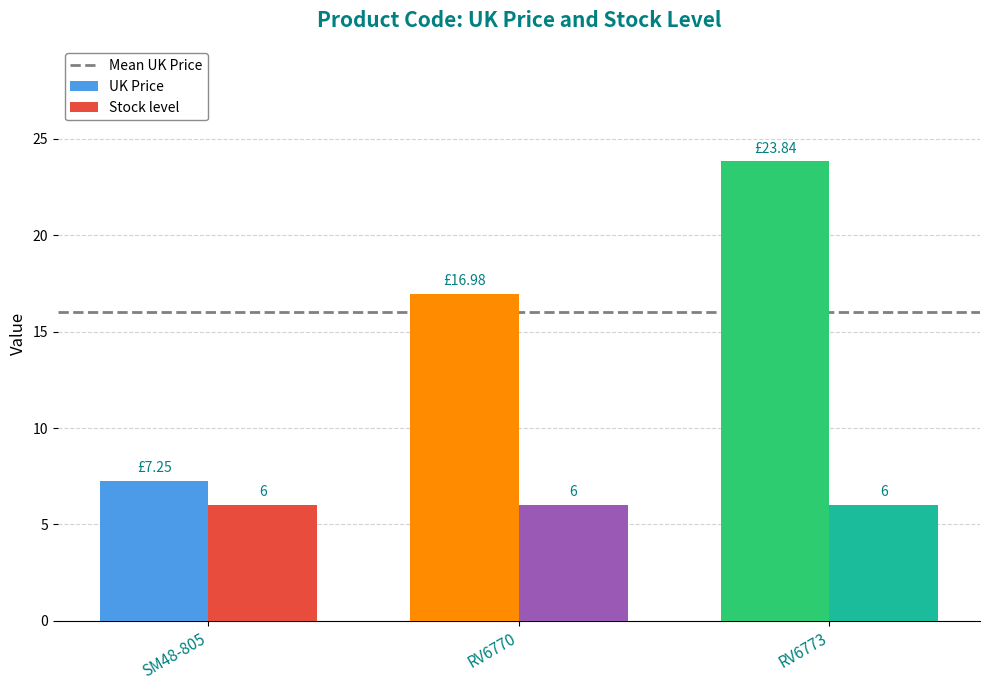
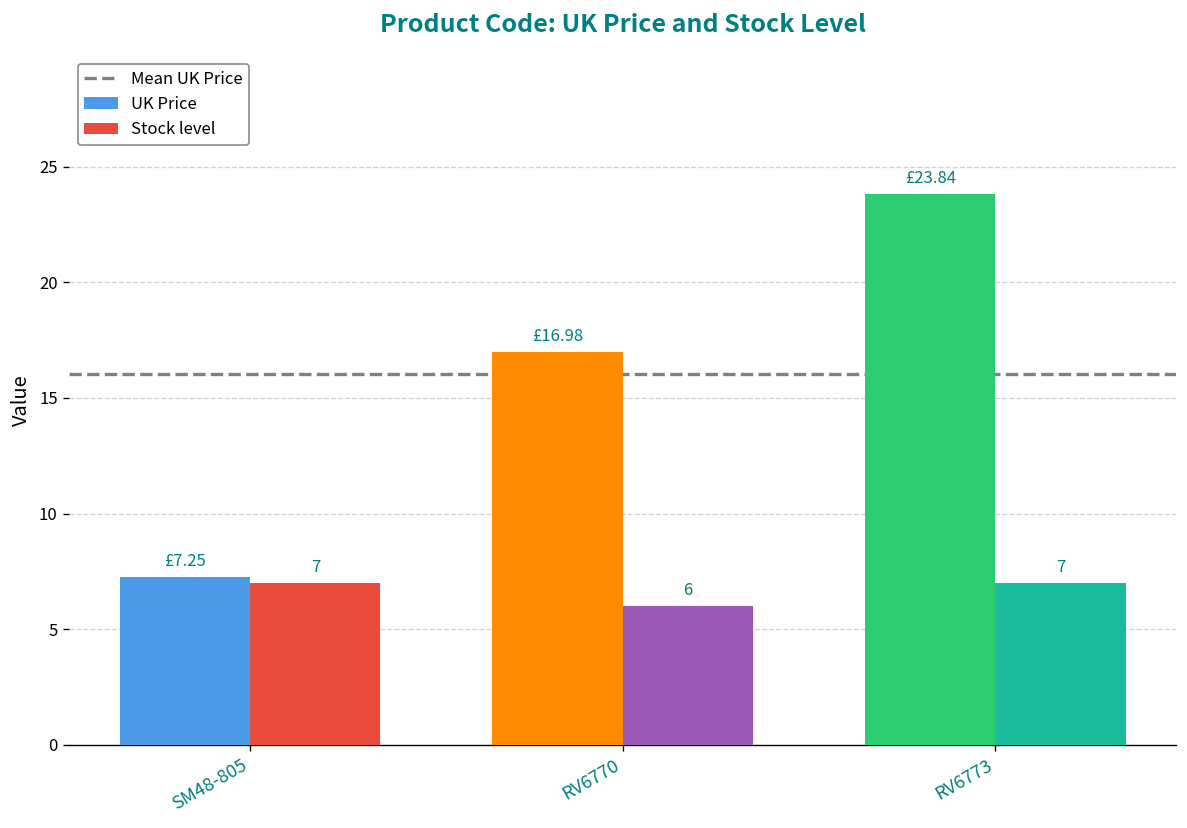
  {
    "UK Price": {
      "SM48-805": "£7.25",
      "RV6770": "£16.98",
      "RV6773": "£23.84"
    },
    "Stock level": {
-     "SM48-805": "6",
+     "SM48-805": "7",
      "RV6770": "6",
-     "RV6773": "6"
+     "RV6773": "7"
    }
  }
